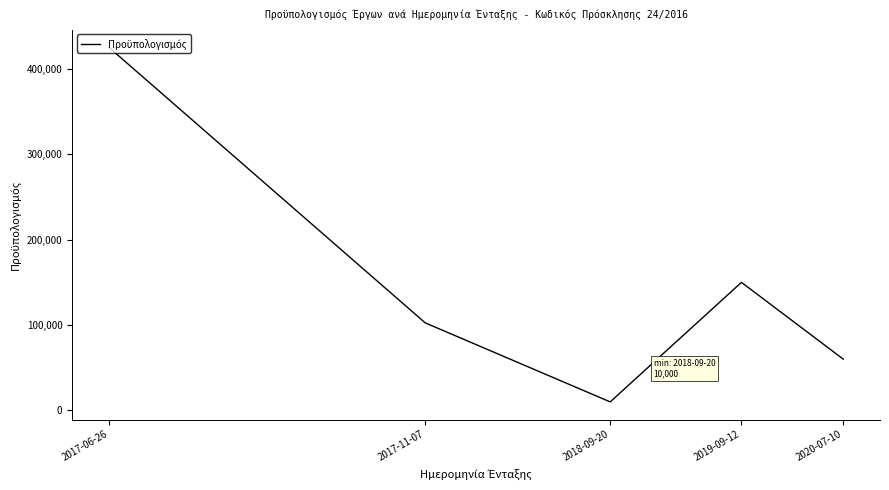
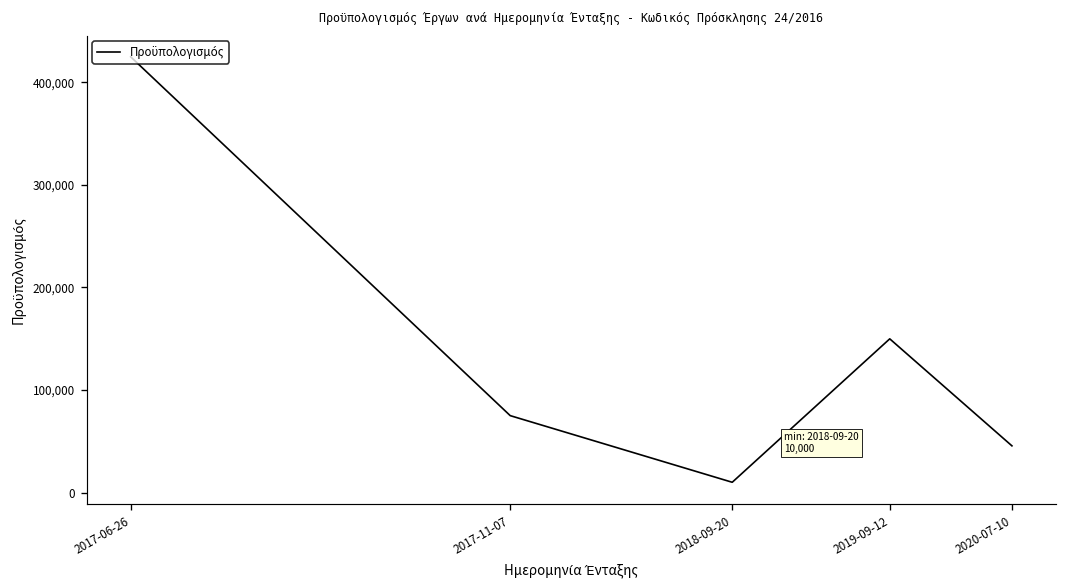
  {
-   "2017-11-07": "100,000",
+   "2017-11-07": "80,000",
    "2018-09-20": "10,000",
    "2019-09-12": "150,000",
-   "2020-07-10": "60,000"
+   "2020-07-10": "50,000"
  }
